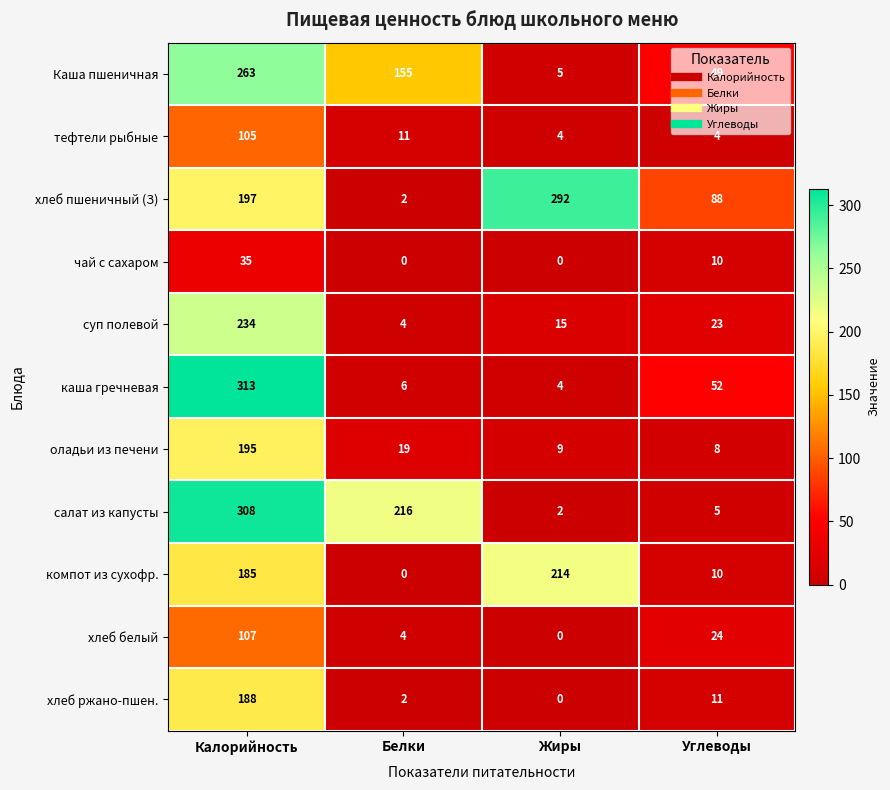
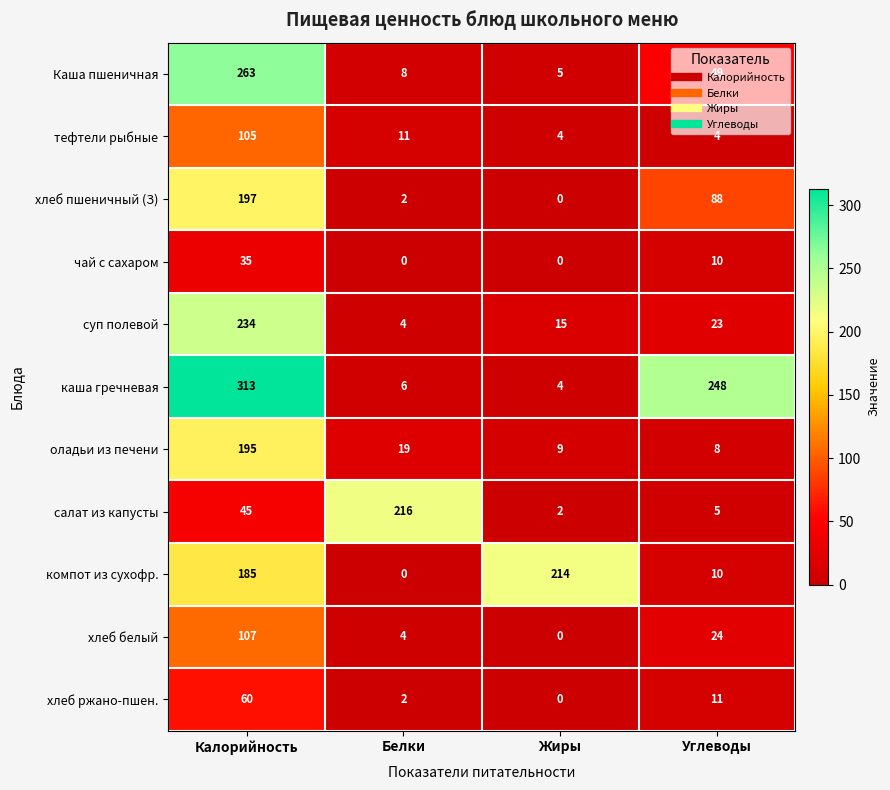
  {
    "Каша пшеничная": {
      "Калорийность": 263,
-     "Белки": 155,
+     "Белки": 8,
      "Жиры": 5
    },
    "тефтели рыбные": {
      "Калорийность": 105,
      "Белки": 11,
      "Жиры": 4
    },
    "хлеб пшеничный (З)": {
      "Калорийность": 197,
      "Белки": 2,
-     "Жиры": 292,
+     "Жиры": 0,
      "Углеводы": 88
    },
    "чай с сахаром": {
      "Калорийность": 35,
      "Белки": 0,
      "Жиры": 0,
      "Углеводы": 10
    },
    "суп полевой": {
      "Калорийность": 234,
      "Белки": 4,
      "Жиры": 15,
      "Углеводы": 23
    },
    "каша гречневая": {
      "Калорийность": 313,
      "Белки": 6,
      "Жиры": 4,
-     "Углеводы": 52
+     "Углеводы": 248
    },
    "оладьи из печени": {
      "Калорийность": 195,
      "Белки": 19,
      "Жиры": 9,
      "Углеводы": 8
    },
    "салат из капусты": {
-     "Калорийность": 308,
+     "Калорийность": 45,
      "Белки": 216,
      "Жиры": 2,
      "Углеводы": 5
    },
    "компот из сухофр.": {
      "Калорийность": 185,
      "Белки": 0,
      "Жиры": 214,
      "Углеводы": 10
    },
    "хлеб белый": {
      "Калорийность": 107,
      "Белки": 4,
      "Жиры": 0,
      "Углеводы": 24
    },
    "хлеб ржано-пшен.": {
-     "Калорийность": 188,
+     "Калорийность": 60,
      "Белки": 2,
      "Жиры": 0,
      "Углеводы": 11
    }
  }
